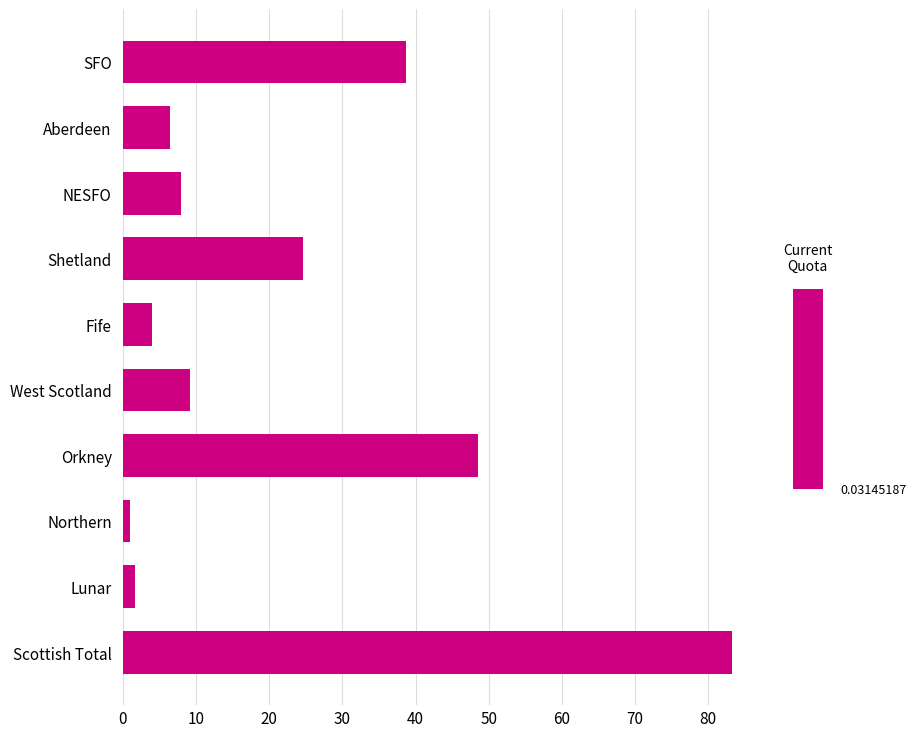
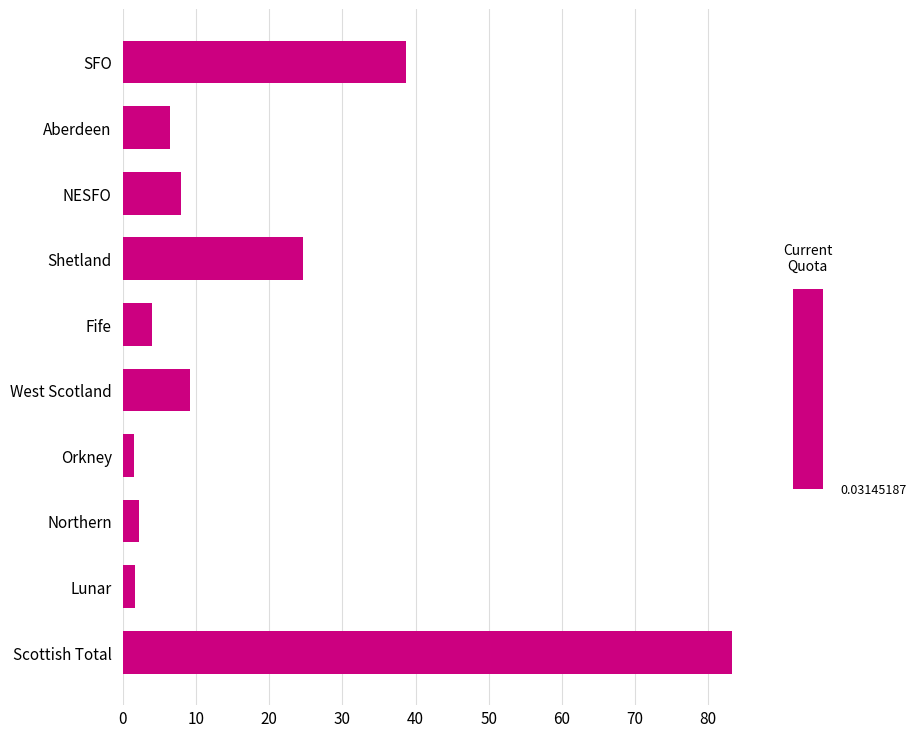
  {
    "SFO": 39,
    "Aberdeen": 6,
    "NESFO": 8,
    "Shetland": 25,
    "Fife": 4,
    "West Scotland": 9,
-   "Orkney": 49,
-   "Northern": 1,
+   "Orkney": 2,
+   "Northern": 2,
    "Lunar": 2,
    "Scottish Total": 83
  }
